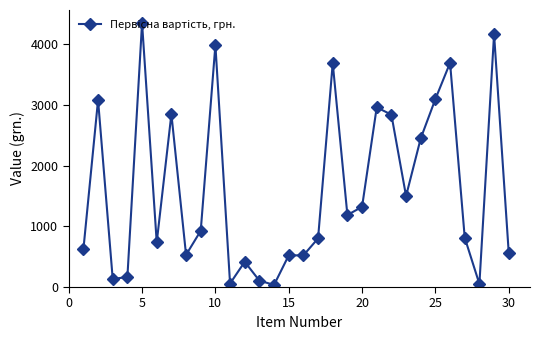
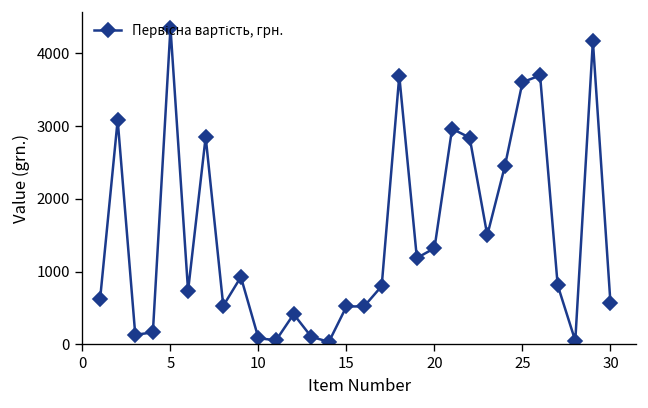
  {
    "5": 4400,
-   "10": 4000,
+   "10": 100,
    "15": 500,
    "20": 1300,
-   "25": 3100,
+   "25": 3600,
    "30": 600
  }
